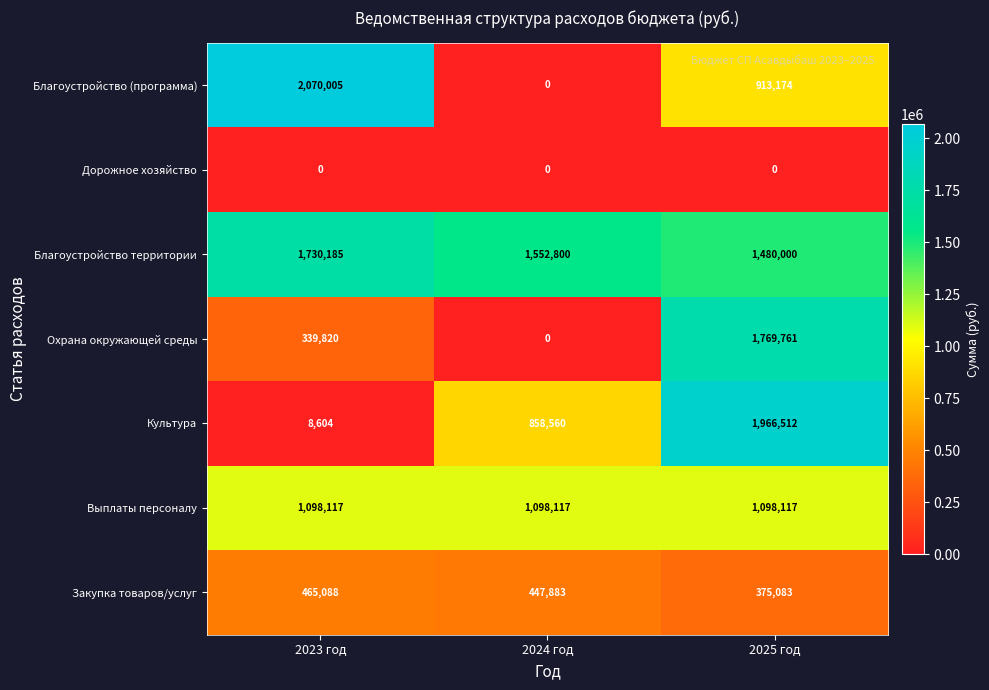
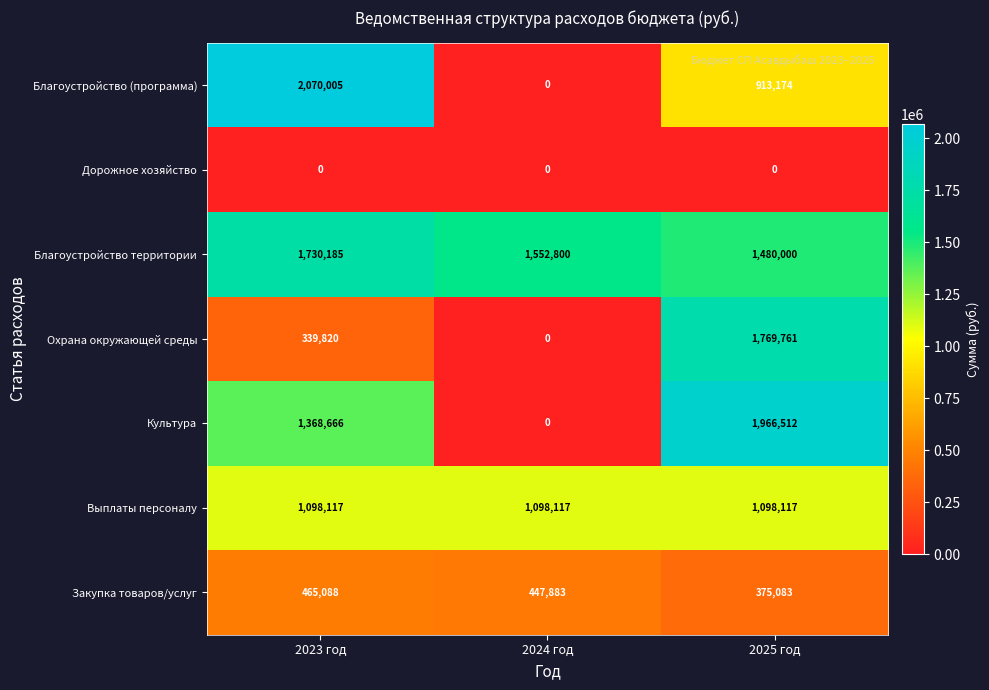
  {
    "Благоустройство (программа)": {
      "2023 год": "2,070,005",
      "2024 год": "0"
    },
    "Дорожное хозяйство": {
      "2023 год": "0",
      "2024 год": "0",
      "2025 год": "0"
    },
    "Благоустройство территории": {
      "2023 год": "1,730,185",
      "2024 год": "1,552,800",
      "2025 год": "1,480,000"
    },
    "Охрана окружающей среды": {
      "2023 год": "339,820",
      "2024 год": "0",
      "2025 год": "1,769,761"
    },
    "Культура": {
-     "2023 год": "8,604",
-     "2024 год": "858,560",
+     "2023 год": "1,368,666",
+     "2024 год": "0",
      "2025 год": "1,966,512"
    },
    "Выплаты персоналу": {
      "2023 год": "1,098,117",
      "2024 год": "1,098,117",
      "2025 год": "1,098,117"
    },
    "Закупка товаров/услуг": {
      "2023 год": "465,088",
      "2024 год": "447,883",
      "2025 год": "375,083"
    }
  }
